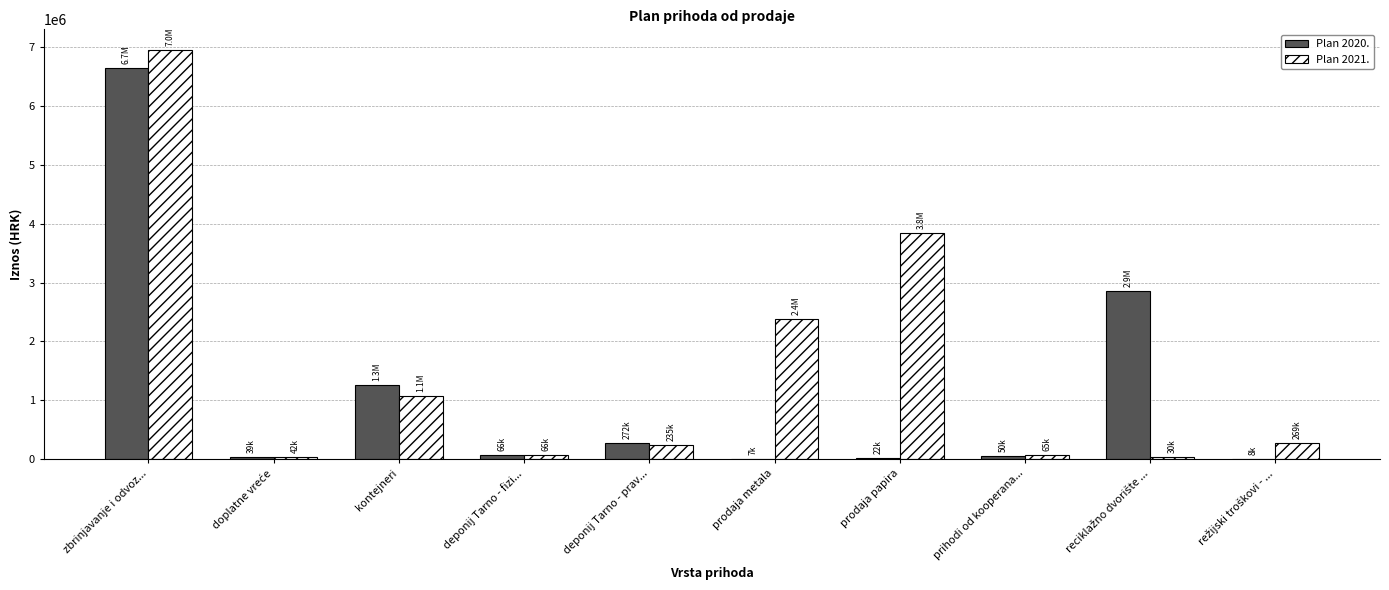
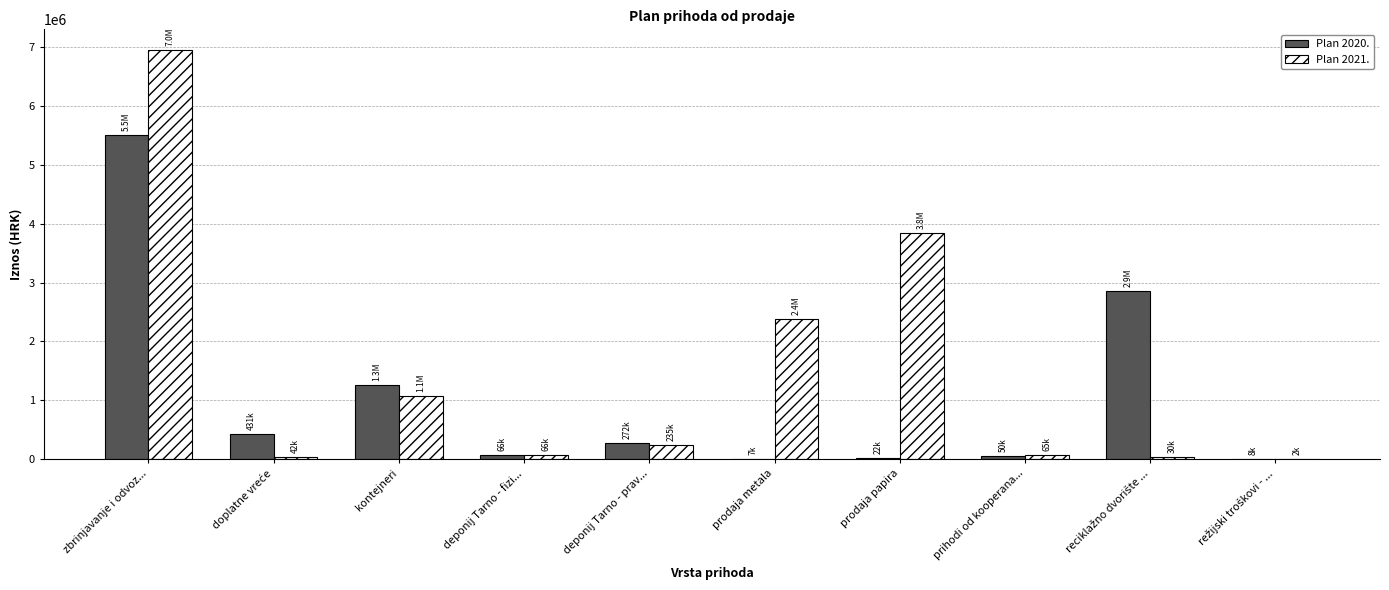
  {
    "Plan 2020.": {
-     "zbrinjavanje i odvoz...": "6.7M",
-     "doplatne vreće": "39k",
+     "zbrinjavanje i odvoz...": "5.5M",
+     "doplatne vreće": "431k",
      "kontejneri": "1.3M",
      "deponij Tarno - fizi...": "66k",
      "deponij Tarno - prav...": "272k",
      "prodaja metala": "7k",
      "prodaja papira": "22k",
      "prihodi od kooperana...": "50k",
      "reciklažno dvorište ...": "2.9M",
      "režijski troškovi - ...": "8k"
    },
    "Plan 2021.": {
      "zbrinjavanje i odvoz...": "7.0M",
      "doplatne vreće": "42k",
      "kontejneri": "1.1M",
      "deponij Tarno - fizi...": "66k",
      "deponij Tarno - prav...": "235k",
      "prodaja metala": "2.4M",
      "prodaja papira": "3.8M",
      "prihodi od kooperana...": "65k",
      "reciklažno dvorište ...": "30k",
-     "režijski troškovi - ...": "269k"
+     "režijski troškovi - ...": "2k"
    }
  }
